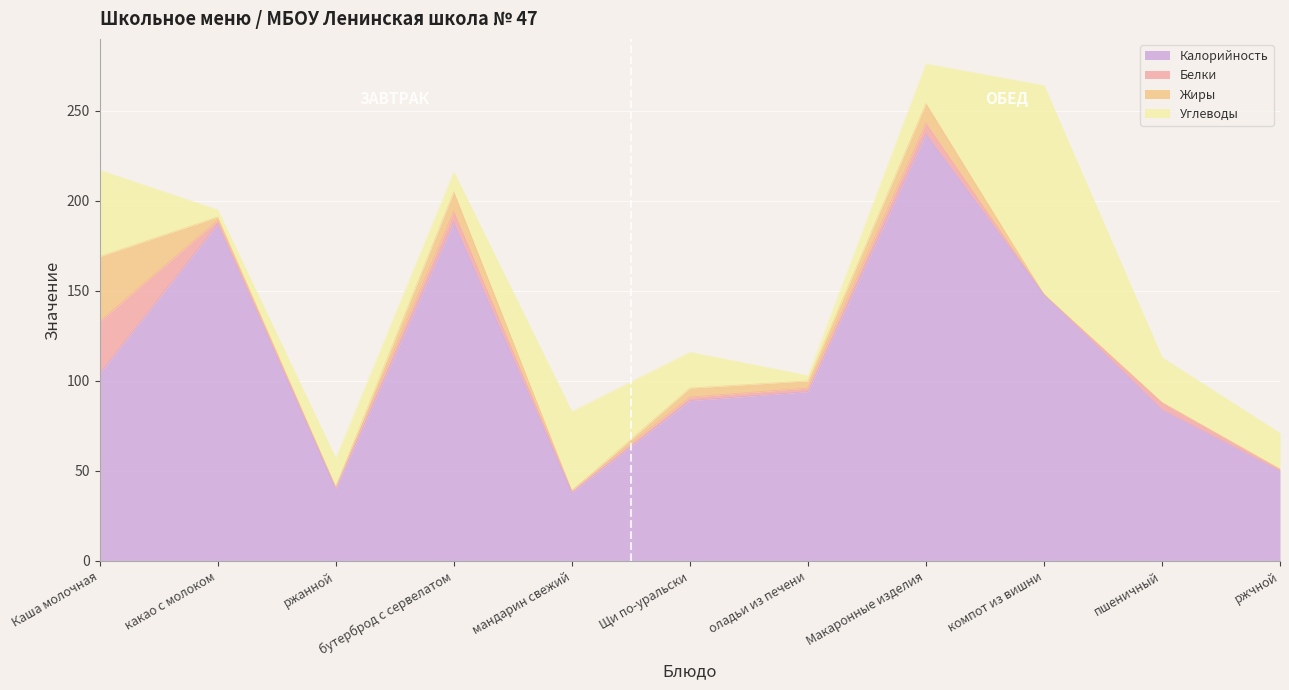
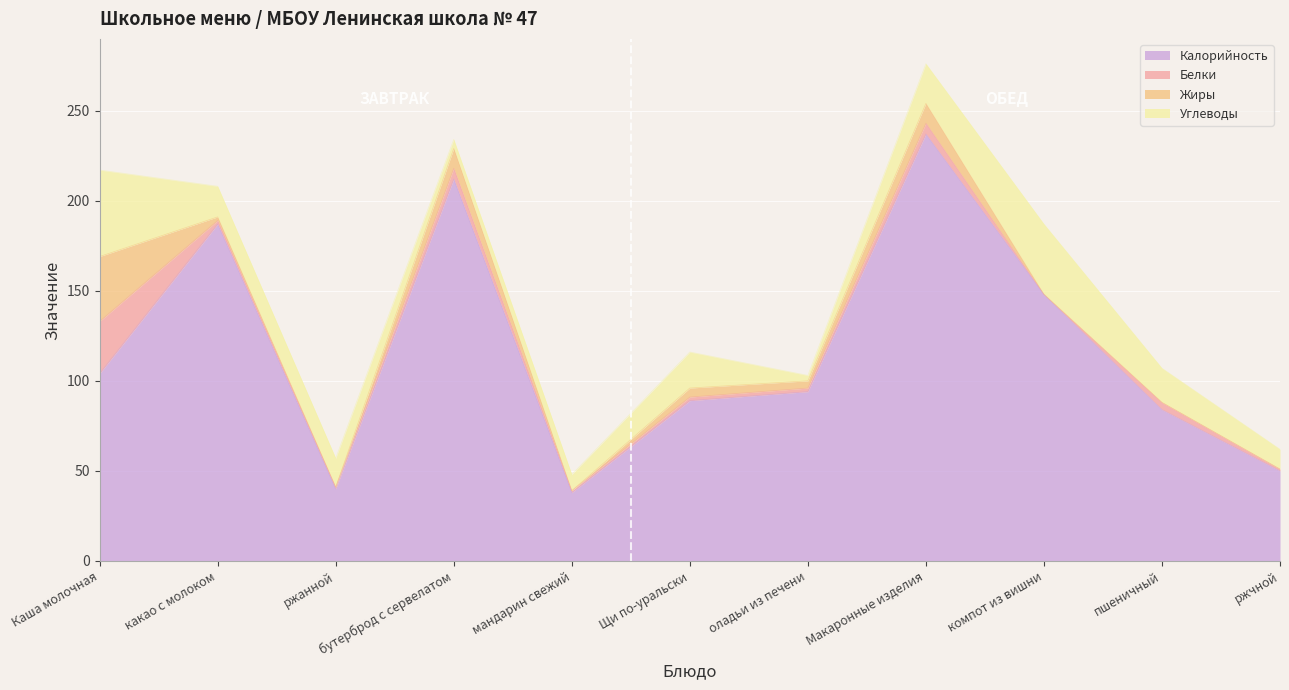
  {
    "Калорийность": {
      "Каша молочная": 104,
      "какао с молоком": 187,
-     "бутерброд с сервелатом": 188,
+     "бутерброд с сервелатом": 212,
      "Щи по-уральски": 89,
      "оладьи из печени": 94,
      "Макаронные изделия": 237,
      "пшеничный": 84
    },
    "Углеводы": {
      "Каша молочная": 48,
-     "какао с молоком": 4,
+     "какао с молоком": 17,
      "ржанной": 16,
-     "бутерброд с сервелатом": 11,
-     "мандарин свежий": 44,
+     "бутерброд с сервелатом": 5,
+     "мандарин свежий": 9,
      "Щи по-уральски": 20,
      "оладьи из печени": 3,
      "Макаронные изделия": 22,
-     "компот из вишни": 116,
-     "пшеничный": 25,
-     "ржчной": 20
+     "компот из вишни": 39,
+     "пшеничный": 19,
+     "ржчной": 11
    }
  }
